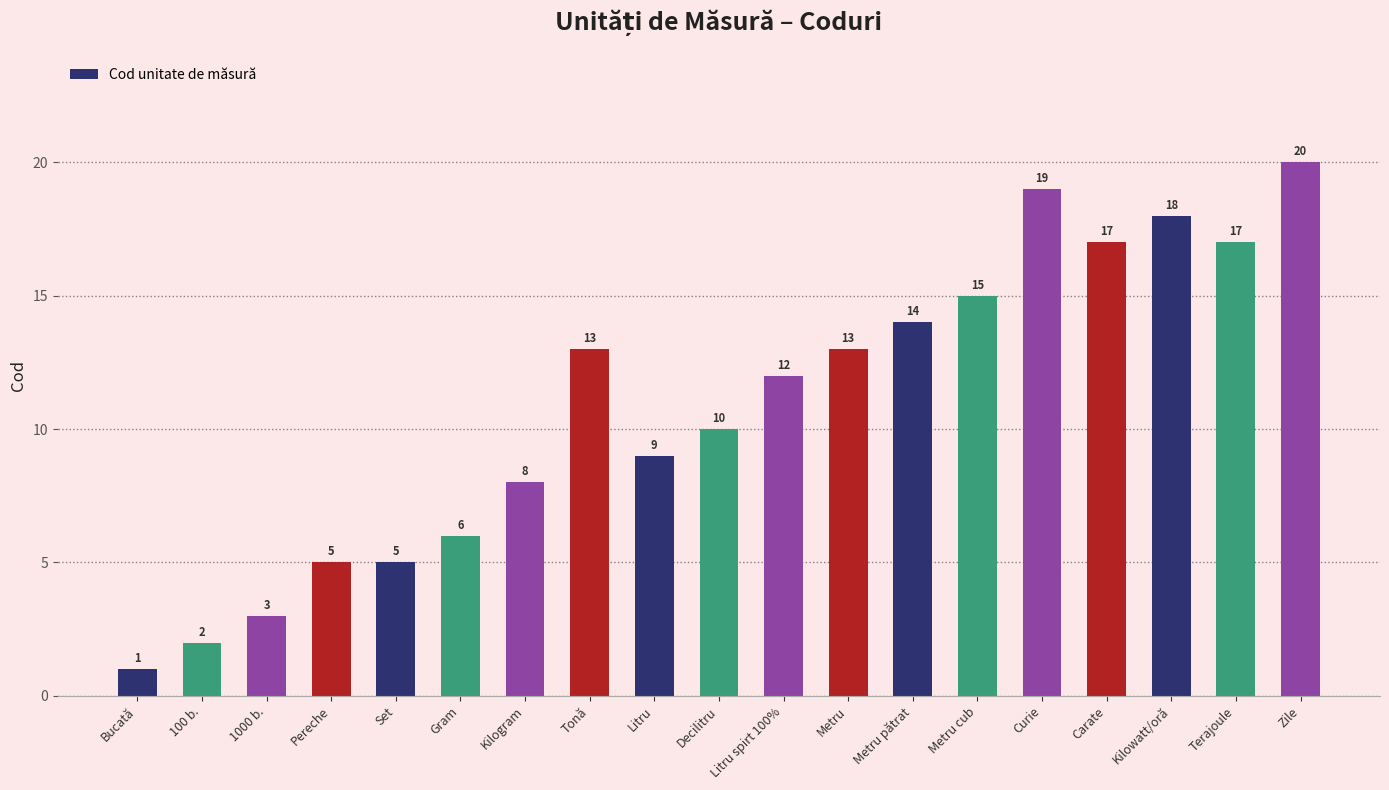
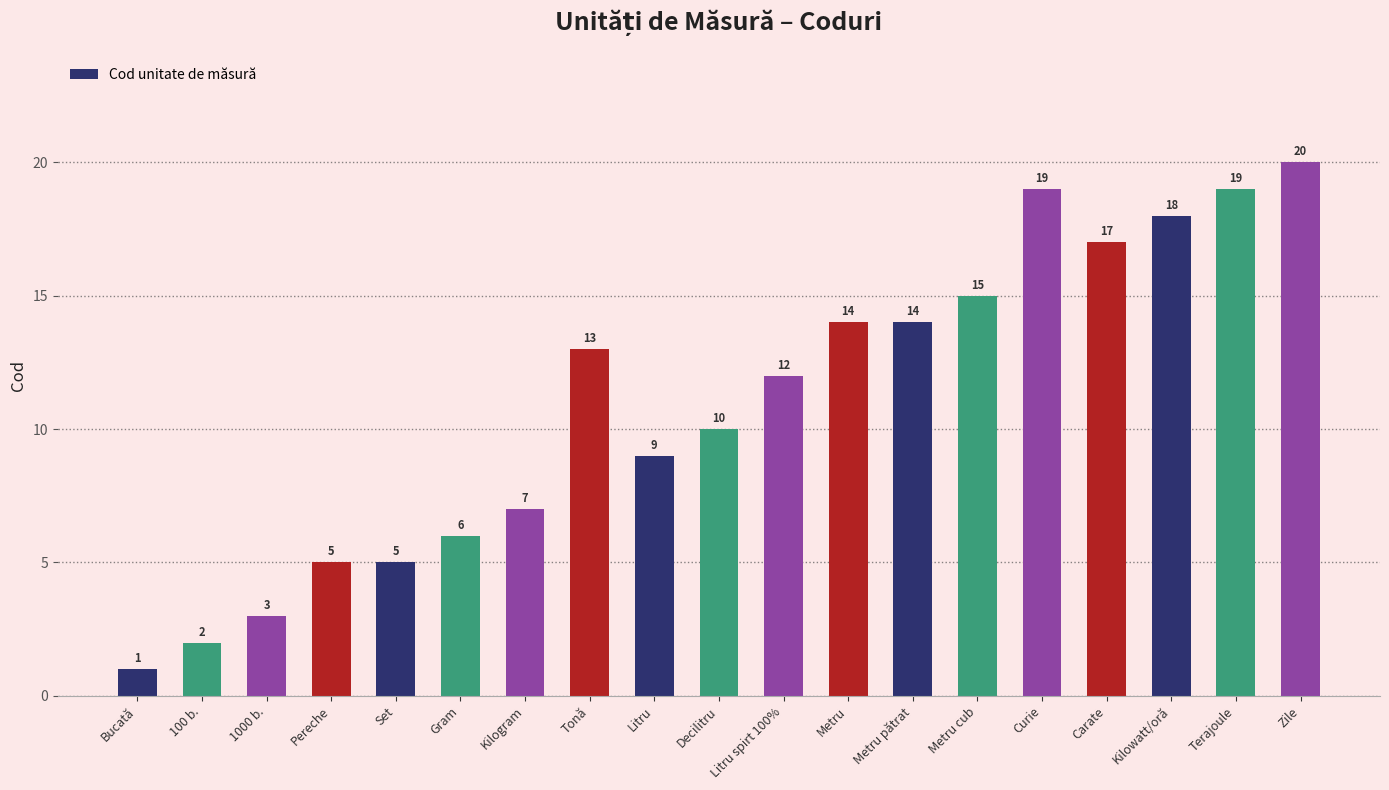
  {
    "Bucată": 1,
    "100 b.": 2,
    "1000 b.": 3,
    "Pereche": 5,
    "Set": 5,
    "Gram": 6,
-   "Kilogram": 8,
+   "Kilogram": 7,
    "Tonă": 13,
    "Litru": 9,
    "Decilitru": 10,
    "Litru spirt 100%": 12,
-   "Metru": 13,
+   "Metru": 14,
    "Metru pătrat": 14,
    "Metru cub": 15,
    "Curie": 19,
    "Carate": 17,
    "Kilowatt/oră": 18,
-   "Terajoule": 17,
+   "Terajoule": 19,
    "Zile": 20
  }
